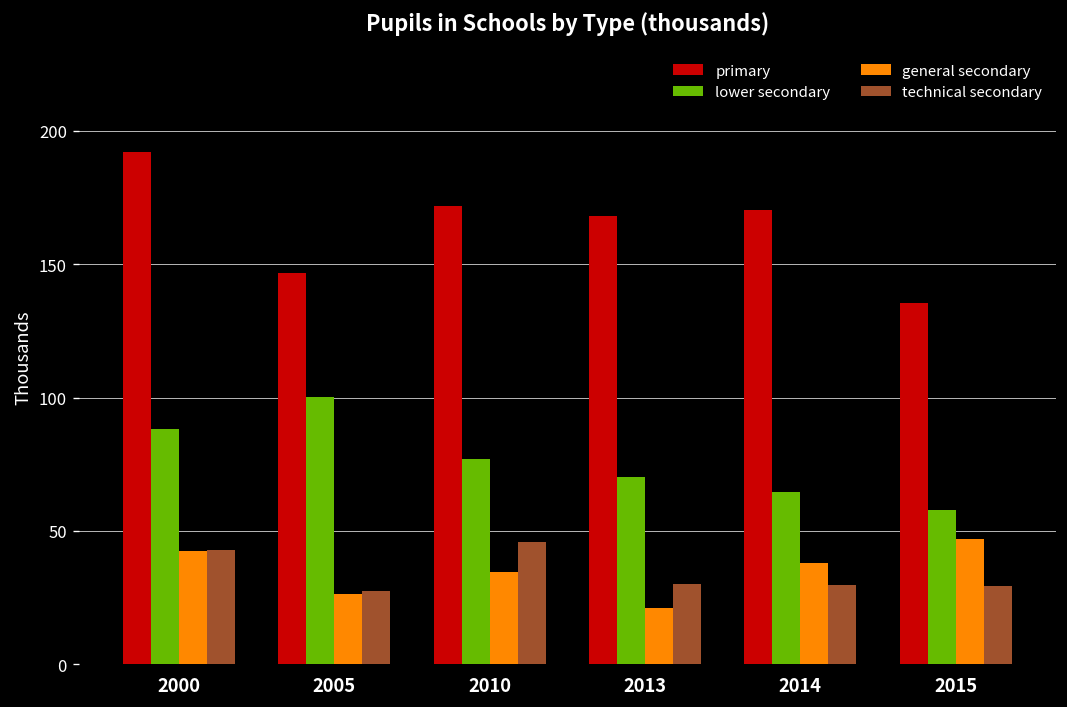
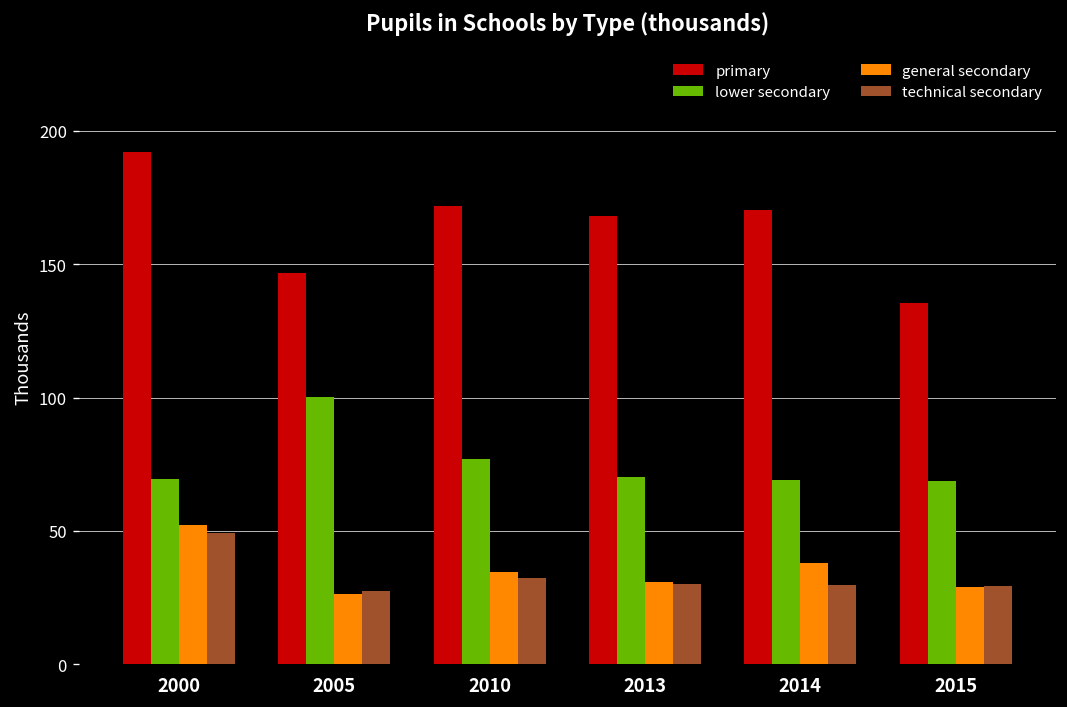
  {
    "primary": {
      "2000": 192,
      "2005": 147,
      "2010": 172,
      "2013": 168,
      "2014": 171,
      "2015": 135
    },
    "lower secondary": {
-     "2000": 88,
+     "2000": 69,
      "2005": 100,
      "2010": 77,
      "2013": 70,
-     "2014": 65,
-     "2015": 58
+     "2014": 69,
+     "2015": 69
    },
    "general secondary": {
-     "2000": 43,
+     "2000": 52,
      "2005": 26,
      "2010": 35,
-     "2013": 21,
+     "2013": 31,
      "2014": 38,
-     "2015": 47
+     "2015": 29
    },
    "technical secondary": {
-     "2000": 43,
+     "2000": 49,
      "2005": 27,
-     "2010": 46,
+     "2010": 32,
      "2013": 30,
      "2014": 30,
      "2015": 29
    }
  }
